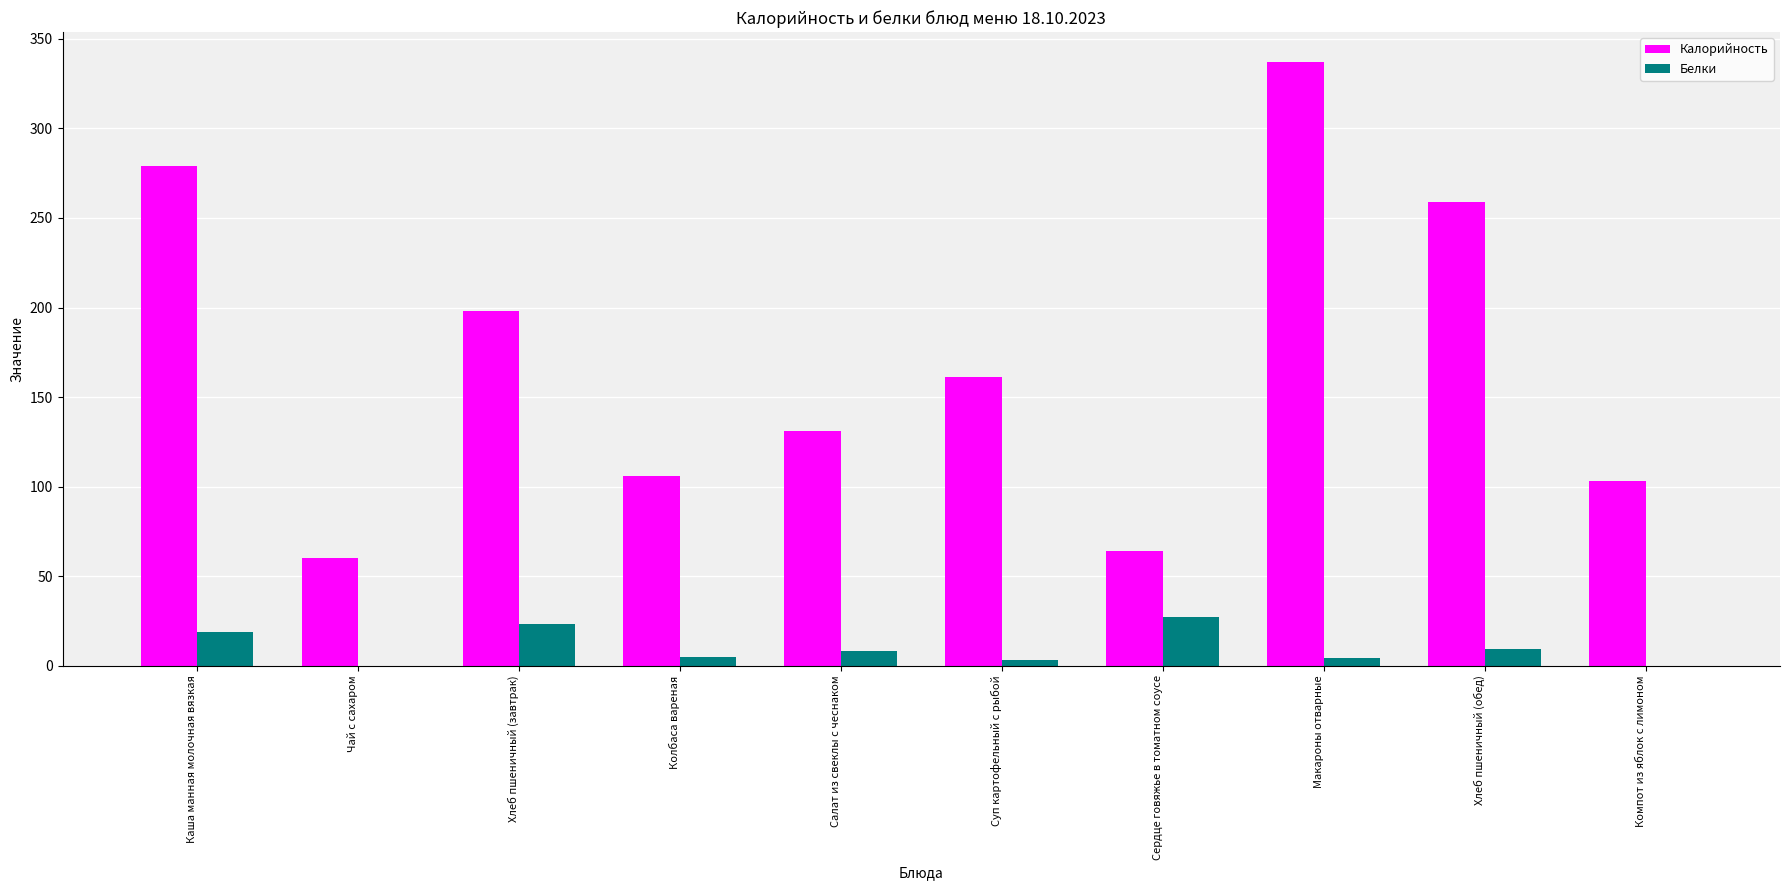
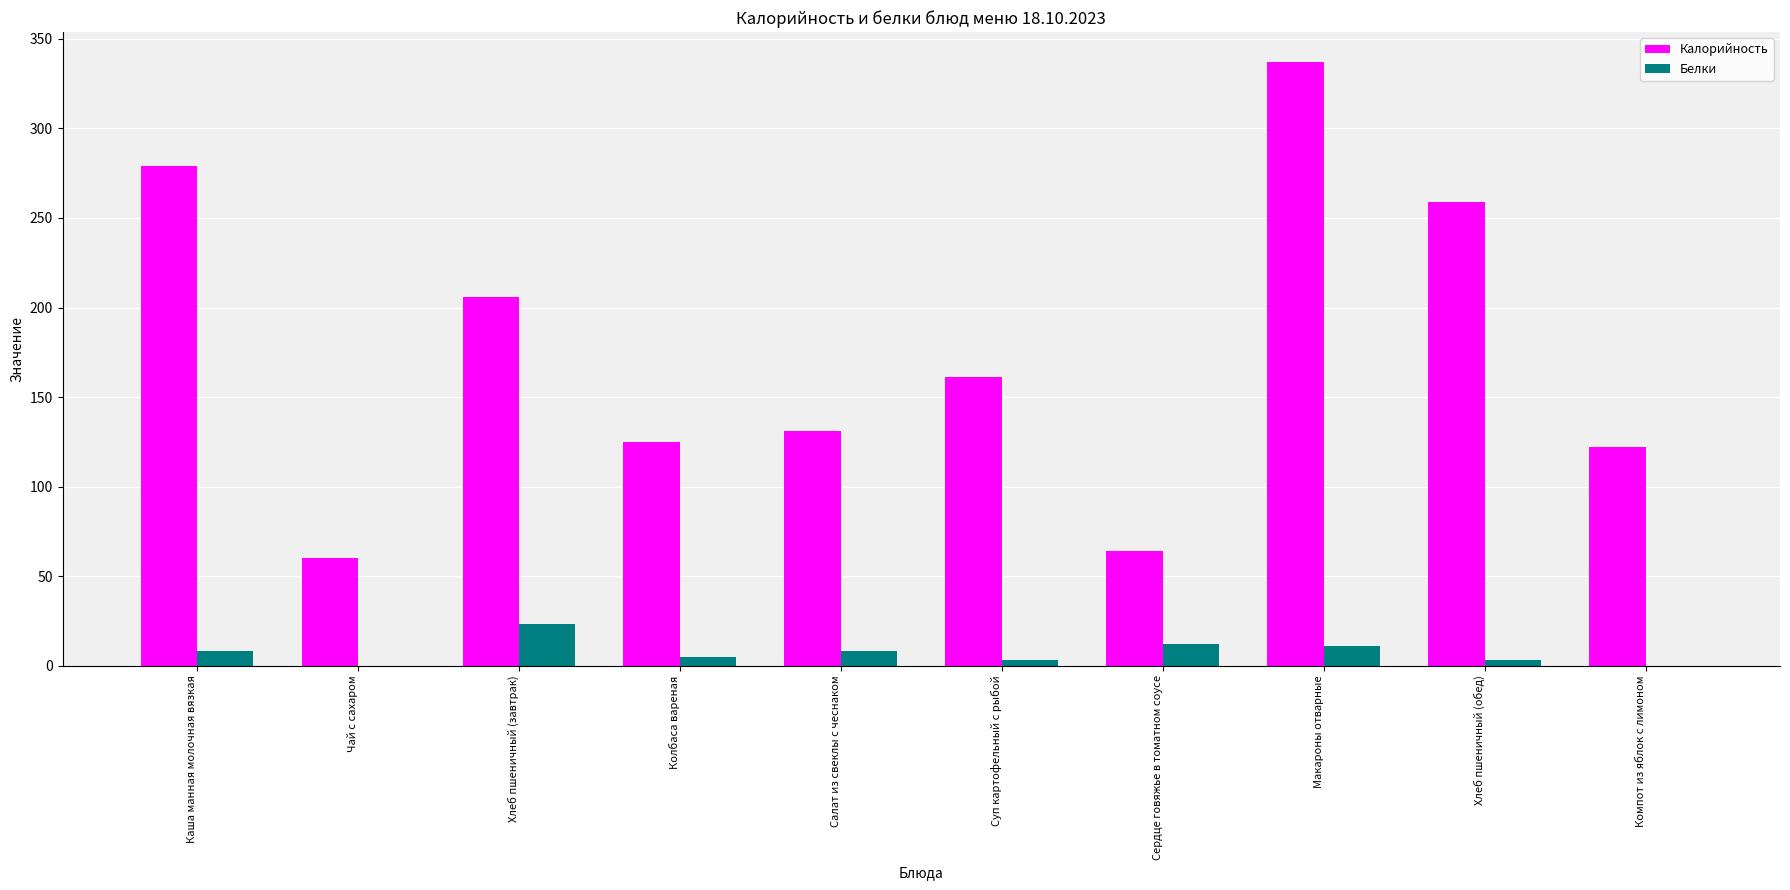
  {
    "Калорийность": {
      "Каша манная молочная вязкая": 279,
      "Чай с сахаром": 60,
-     "Хлеб пшеничный (завтрак)": 198,
-     "Колбаса вареная": 106,
+     "Хлеб пшеничный (завтрак)": 206,
+     "Колбаса вареная": 125,
      "Салат из свеклы с чеснаком": 131,
      "Суп картофельный с рыбой": 161,
      "Сердце говяжье в томатном соусе": 64,
      "Макароны отварные": 337,
      "Хлеб пшеничный (обед)": 259,
-     "Компот из яблок с лимоном": 103
+     "Компот из яблок с лимоном": 122
    },
    "Белки": {
-     "Каша манная молочная вязкая": 19,
+     "Каша манная молочная вязкая": 8,
      "Чай с сахаром": 0,
      "Хлеб пшеничный (завтрак)": 23,
      "Колбаса вареная": 5,
      "Салат из свеклы с чеснаком": 8,
      "Суп картофельный с рыбой": 3,
-     "Сердце говяжье в томатном соусе": 27,
-     "Макароны отварные": 4,
-     "Хлеб пшеничный (обед)": 9,
+     "Сердце говяжье в томатном соусе": 12,
+     "Макароны отварные": 11,
+     "Хлеб пшеничный (обед)": 3,
      "Компот из яблок с лимоном": 0
    }
  }
